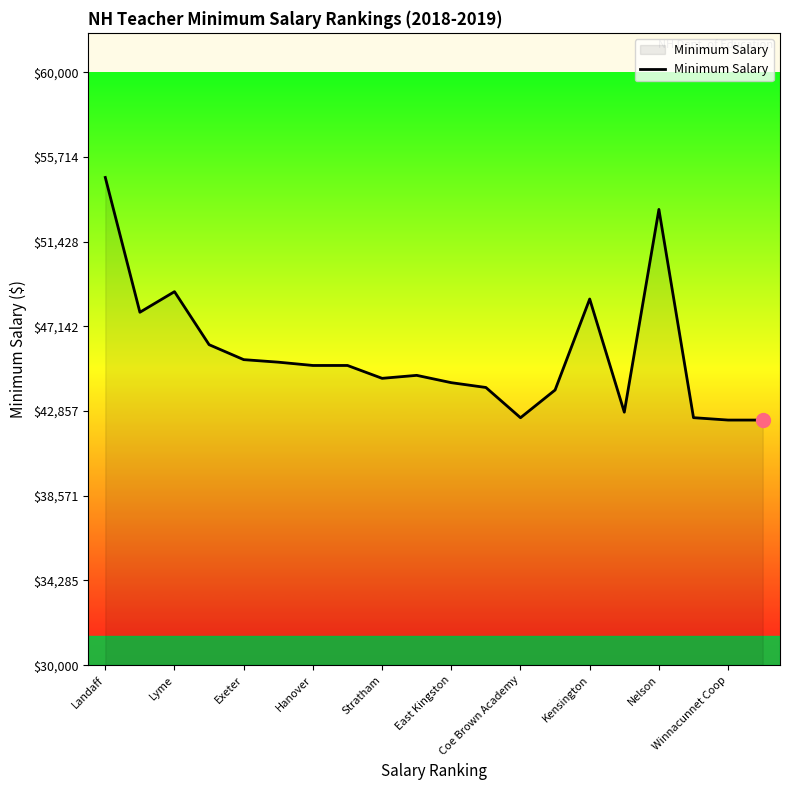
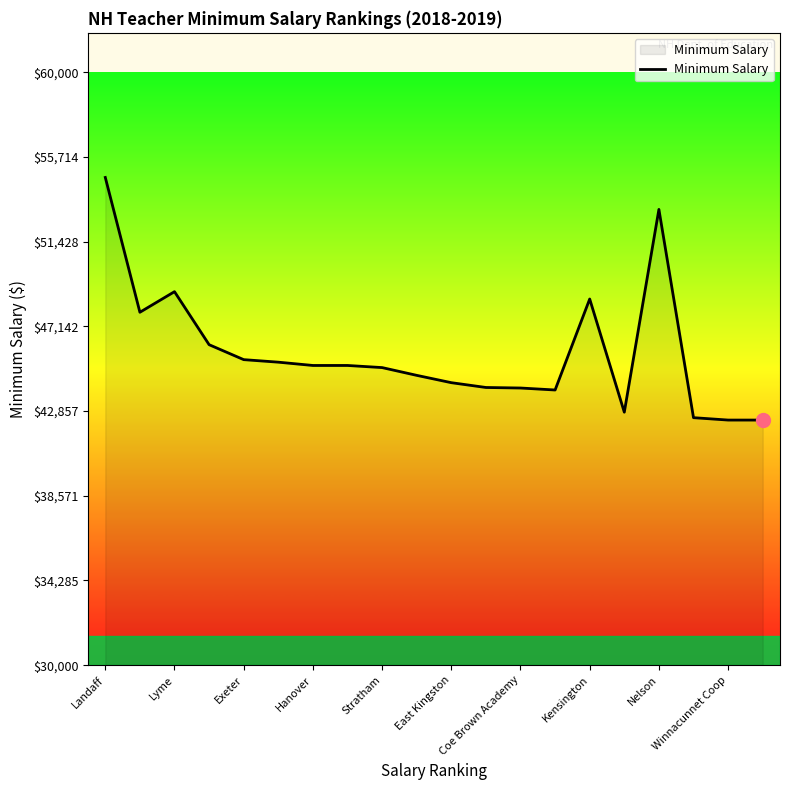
  {
    "Minimum Salary": {
      "Landaff": "$54,700",
      "Lyme": "$48,900",
      "Exeter": "$45,500",
      "Hanover": "$45,200",
-     "Stratham": "$44,500",
+     "Stratham": "$45,100",
      "East Kingston": "$44,300",
-     "Coe Brown Academy": "$42,500",
+     "Coe Brown Academy": "$44,000",
      "Kensington": "$48,500",
      "Nelson": "$53,100",
      "Winnacunnet Coop": "$42,400"
    }
  }
